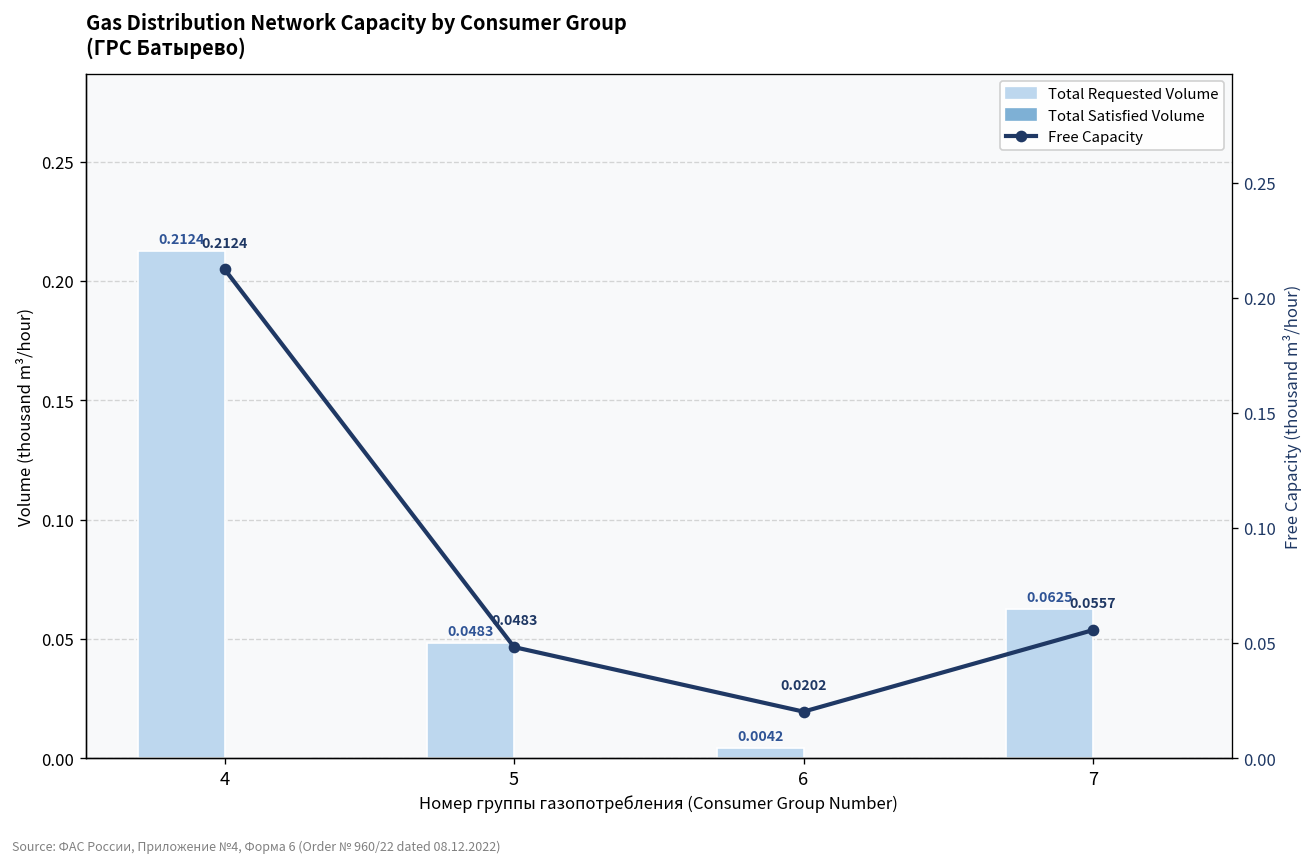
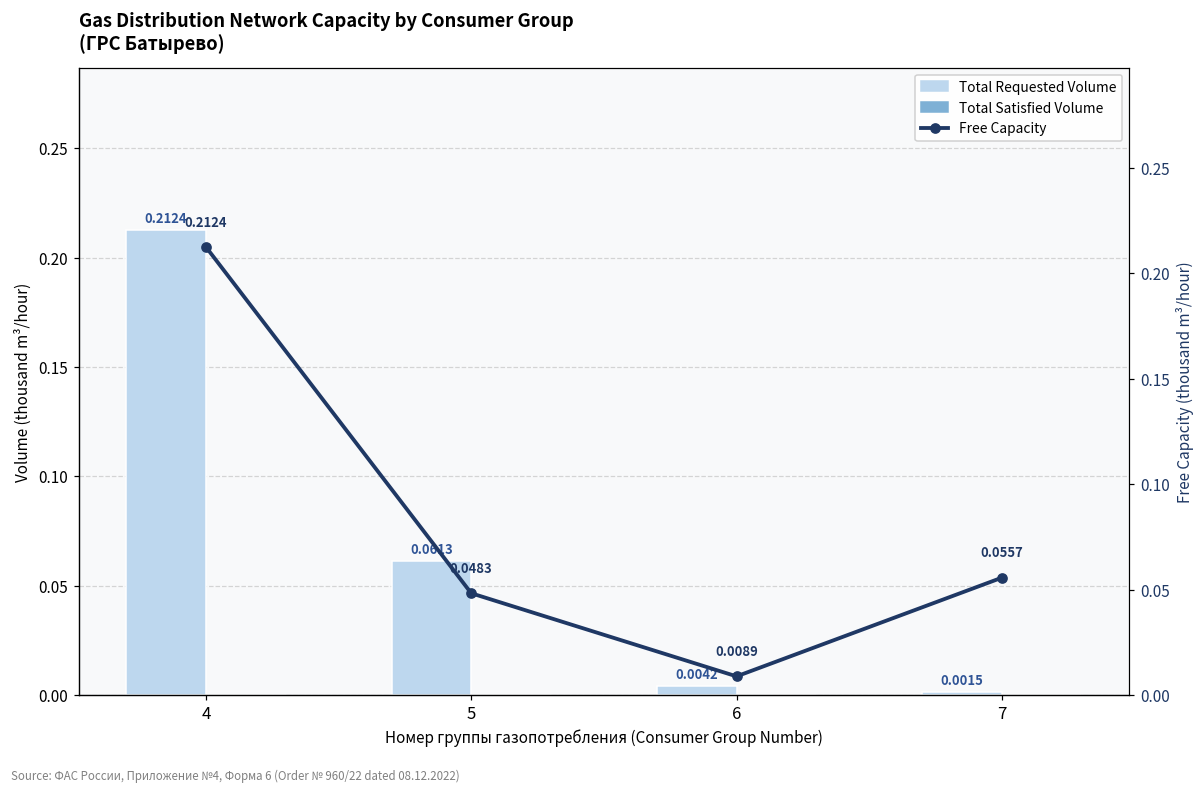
  {
    "Total Requested Volume": {
      "4": 0.2124,
-     "5": 0.0483,
+     "5": 0.0613,
      "6": 0.0042,
-     "7": 0.0625
+     "7": 0.0015
    },
    "Free Capacity": {
      "4": 0.2124,
      "5": 0.0483,
-     "6": 0.0202,
+     "6": 0.0089,
      "7": 0.0557
    }
  }
